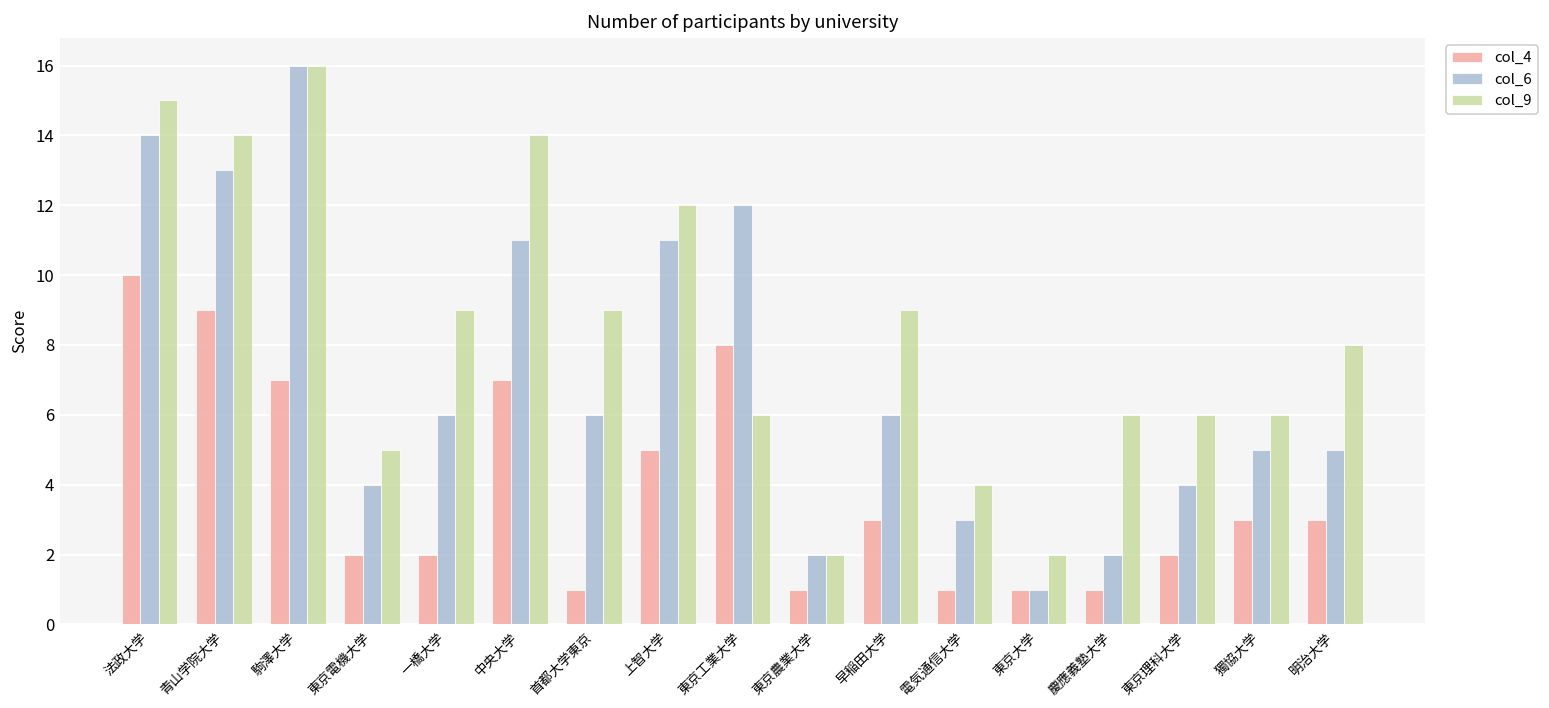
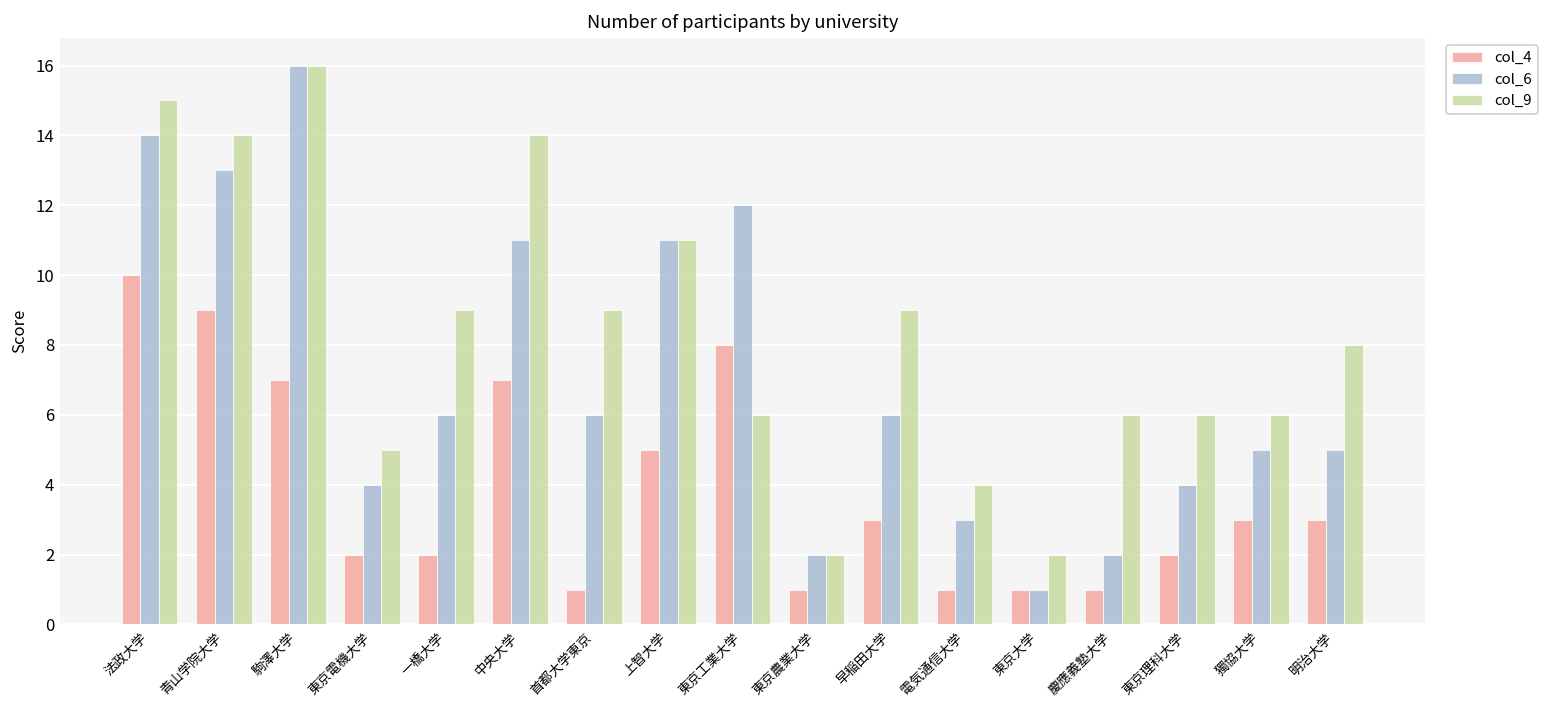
  {
    "col_4": {
      "法政大学": 10,
      "青山学院大学": 9,
      "駒澤大学": 7,
      "東京電機大学": 2,
      "一橋大学": 2,
      "中央大学": 7,
      "首都大学東京": 1,
      "上智大学": 5,
      "東京工業大学": 8,
      "東京農業大学": 1,
      "早稲田大学": 3,
      "電気通信大学": 1,
      "東京大学": 1,
      "慶應義塾大学": 1,
      "東京理科大学": 2,
      "獨協大学": 3,
      "明治大学": 3
    },
    "col_6": {
      "法政大学": 14,
      "青山学院大学": 13,
      "駒澤大学": 16,
      "東京電機大学": 4,
      "一橋大学": 6,
      "中央大学": 11,
      "首都大学東京": 6,
      "上智大学": 11,
      "東京工業大学": 12,
      "東京農業大学": 2,
      "早稲田大学": 6,
      "電気通信大学": 3,
      "東京大学": 1,
      "慶應義塾大学": 2,
      "東京理科大学": 4,
      "獨協大学": 5,
      "明治大学": 5
    },
    "col_9": {
      "法政大学": 15,
      "青山学院大学": 14,
      "駒澤大学": 16,
      "東京電機大学": 5,
      "一橋大学": 9,
      "中央大学": 14,
      "首都大学東京": 9,
-     "上智大学": 12,
+     "上智大学": 11,
      "東京工業大学": 6,
      "東京農業大学": 2,
      "早稲田大学": 9,
      "電気通信大学": 4,
      "東京大学": 2,
      "慶應義塾大学": 6,
      "東京理科大学": 6,
      "獨協大学": 6,
      "明治大学": 8
    }
  }
